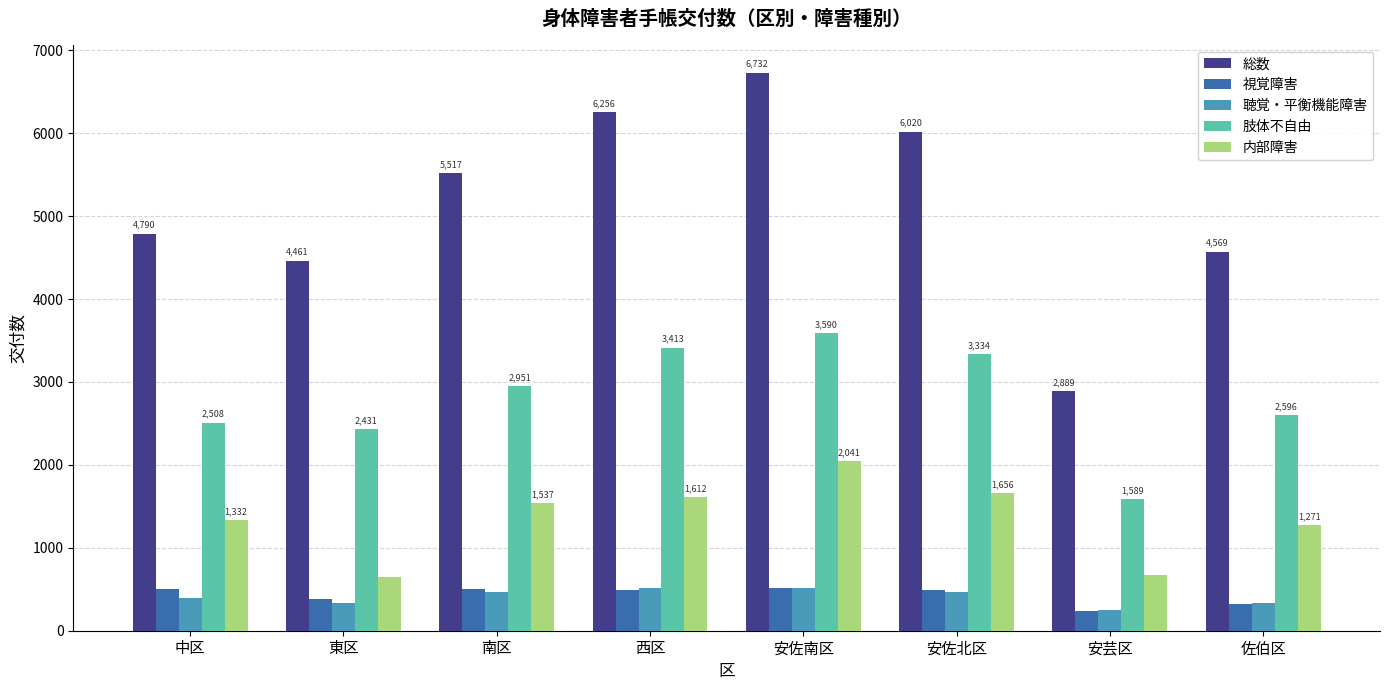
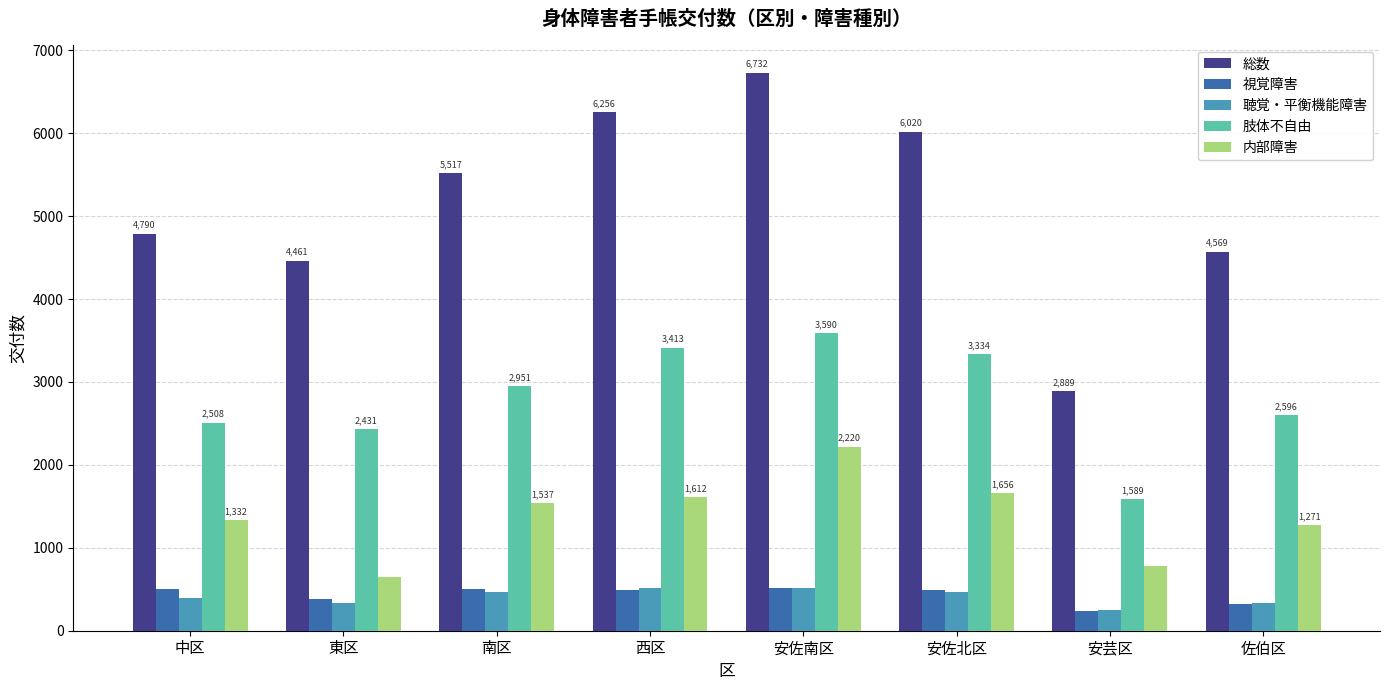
  {
    "内部障害": {
      "中区": "1,332",
      "南区": "1,537",
      "西区": "1,612",
-     "安佐南区": "2,041",
+     "安佐南区": "2,220",
      "安佐北区": "1,656",
-     "安芸区": "700",
+     "安芸区": "800",
      "佐伯区": "1,271"
    }
  }
